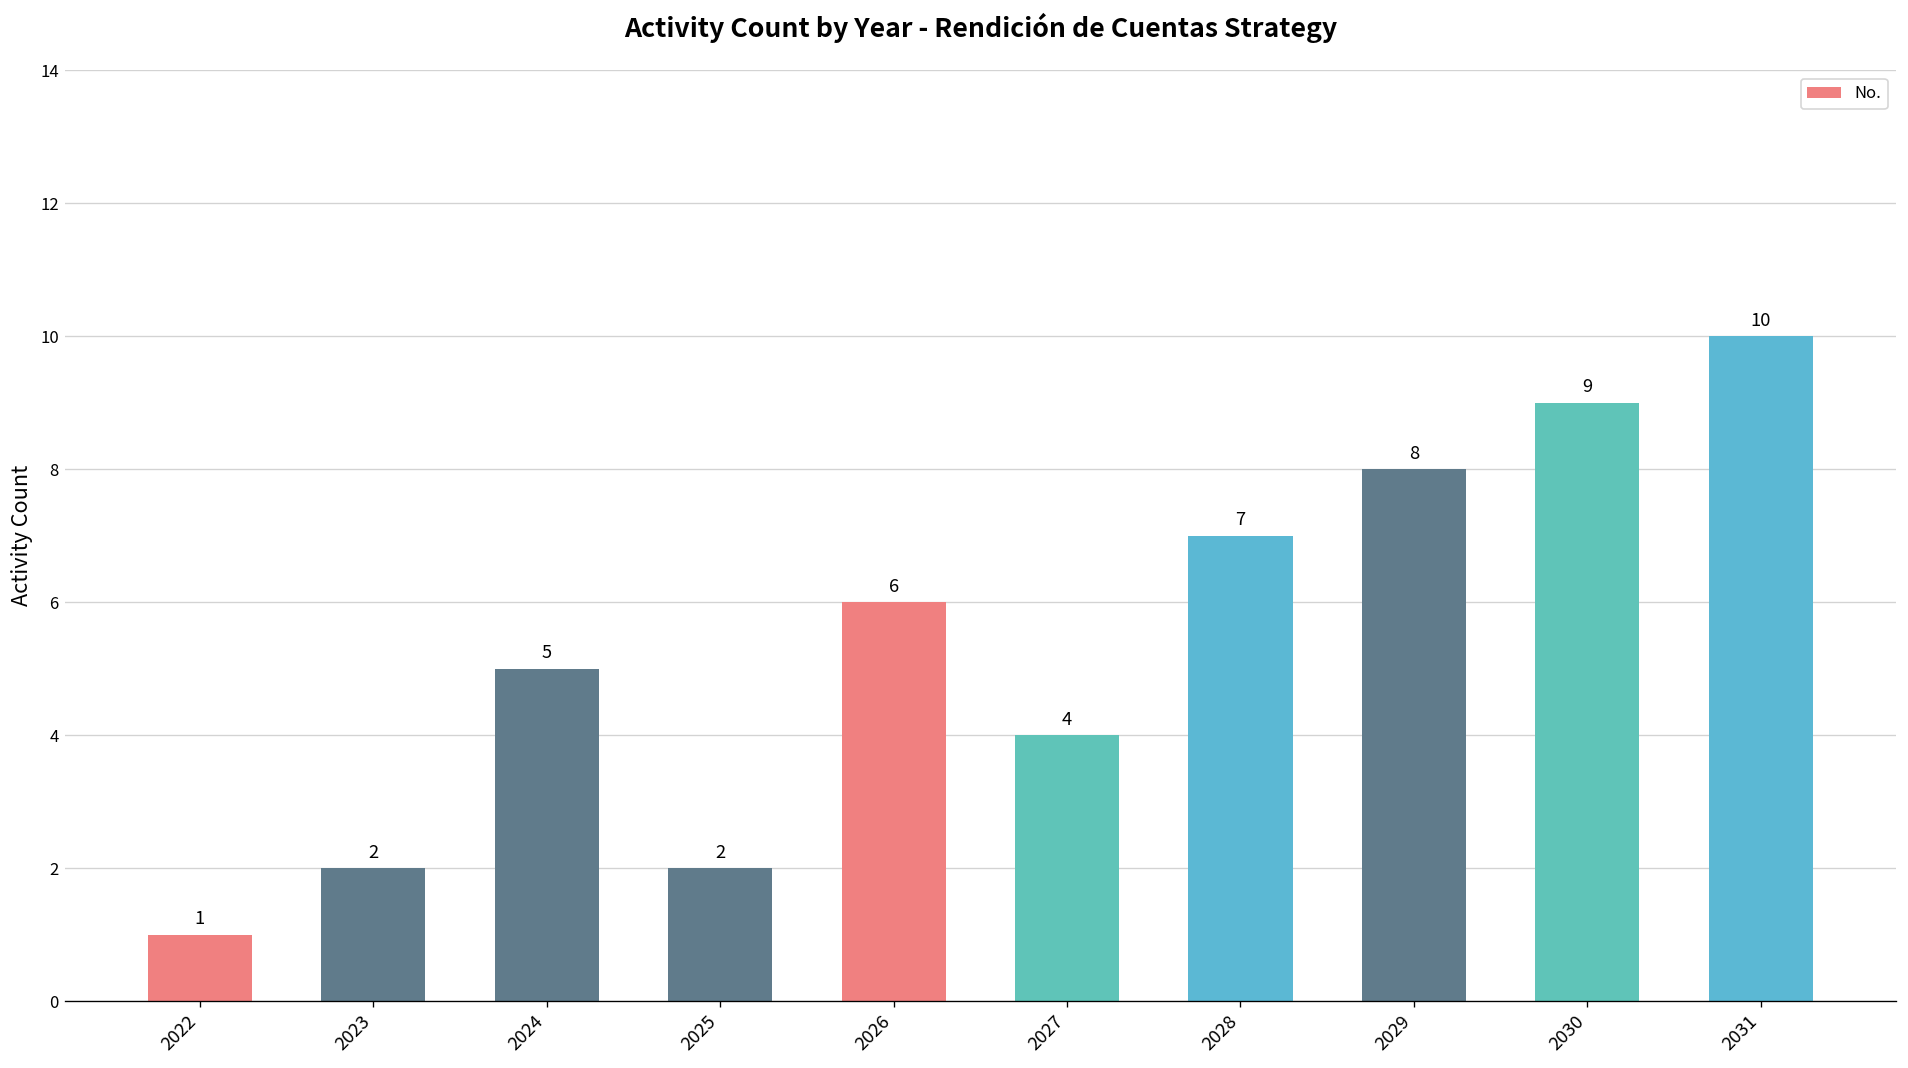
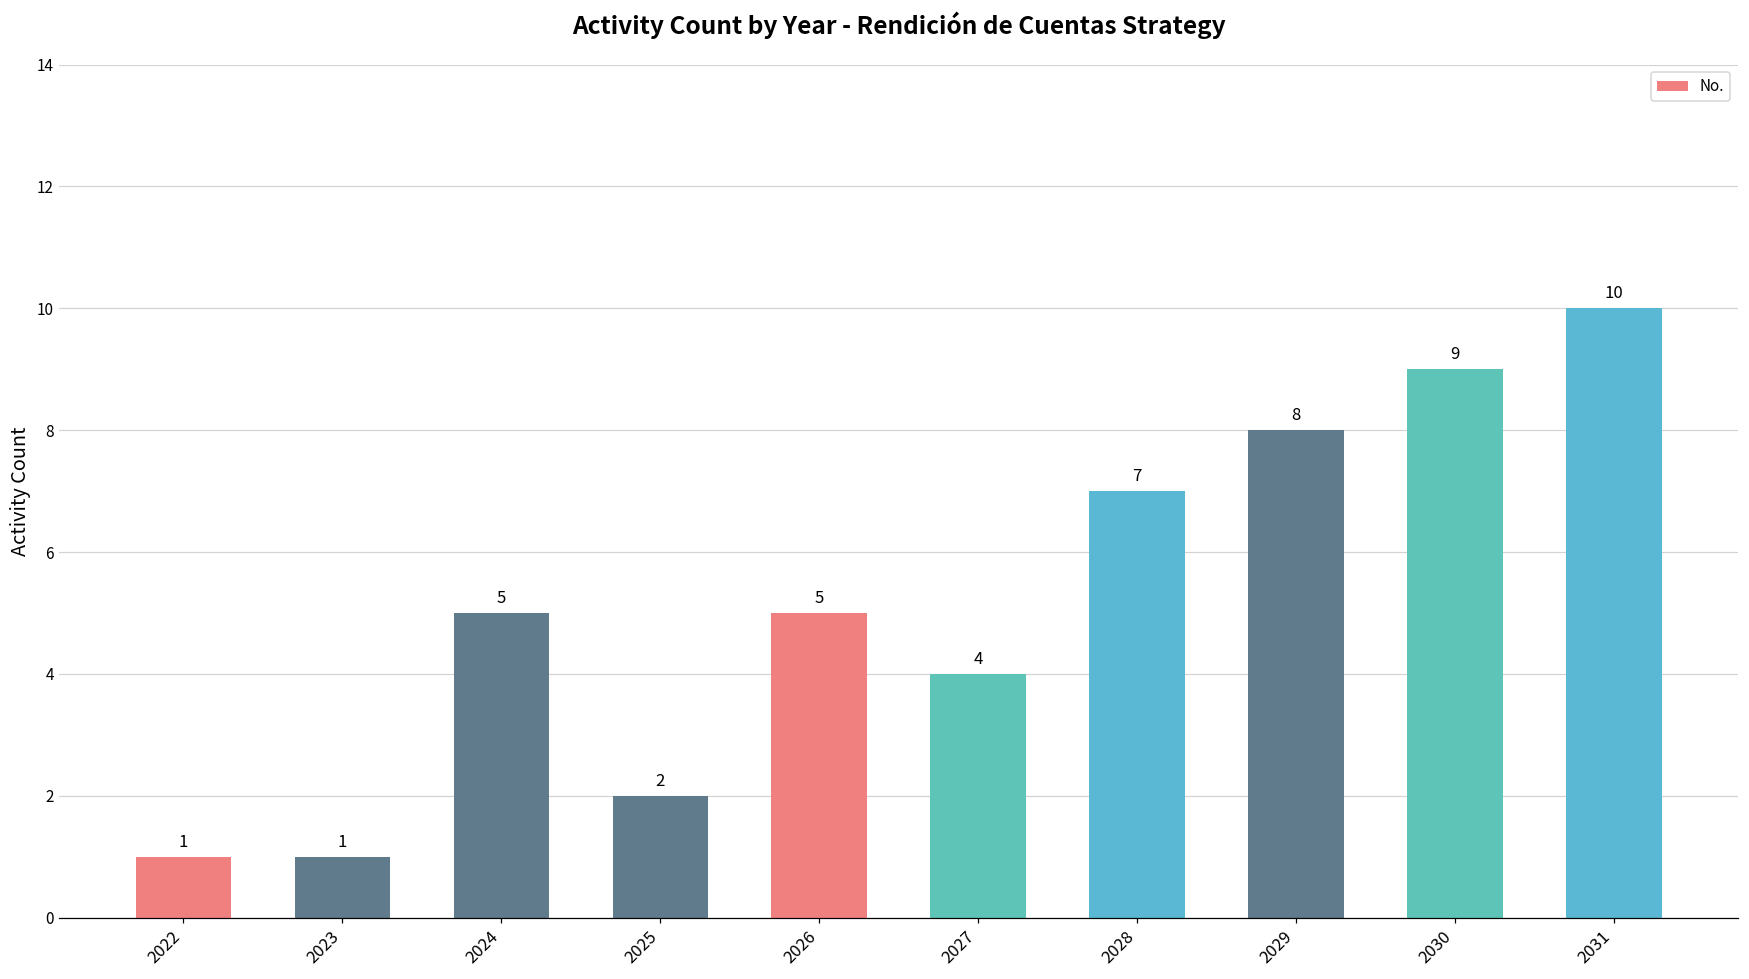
  {
    "2022": 1,
-   "2023": 2,
+   "2023": 1,
    "2024": 5,
    "2025": 2,
-   "2026": 6,
+   "2026": 5,
    "2027": 4,
    "2028": 7,
    "2029": 8,
    "2030": 9,
    "2031": 10
  }
